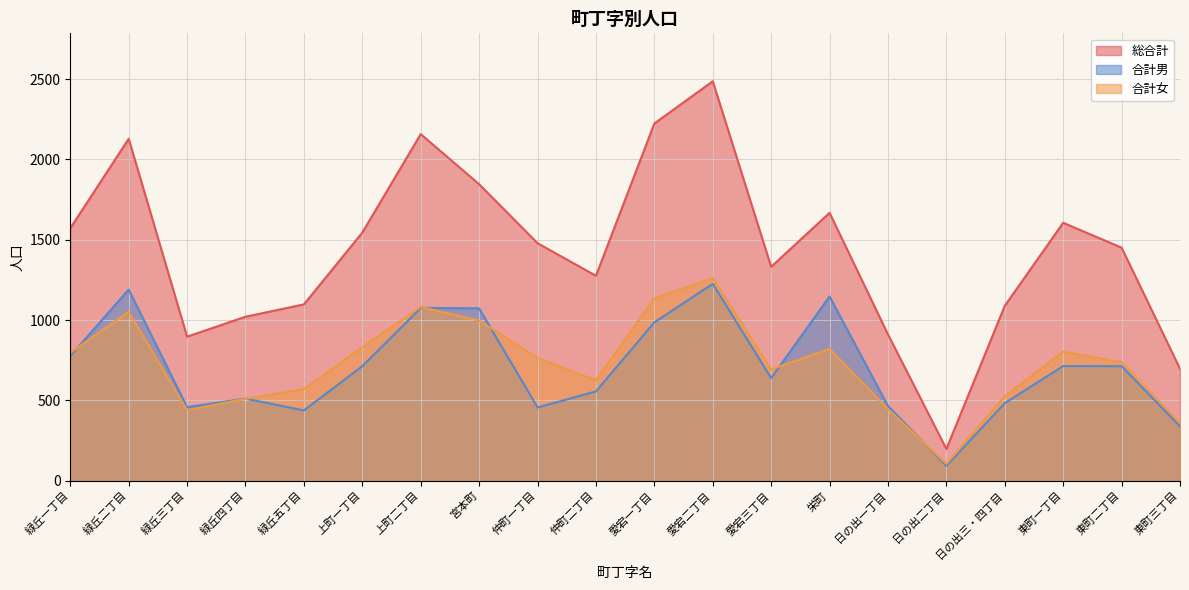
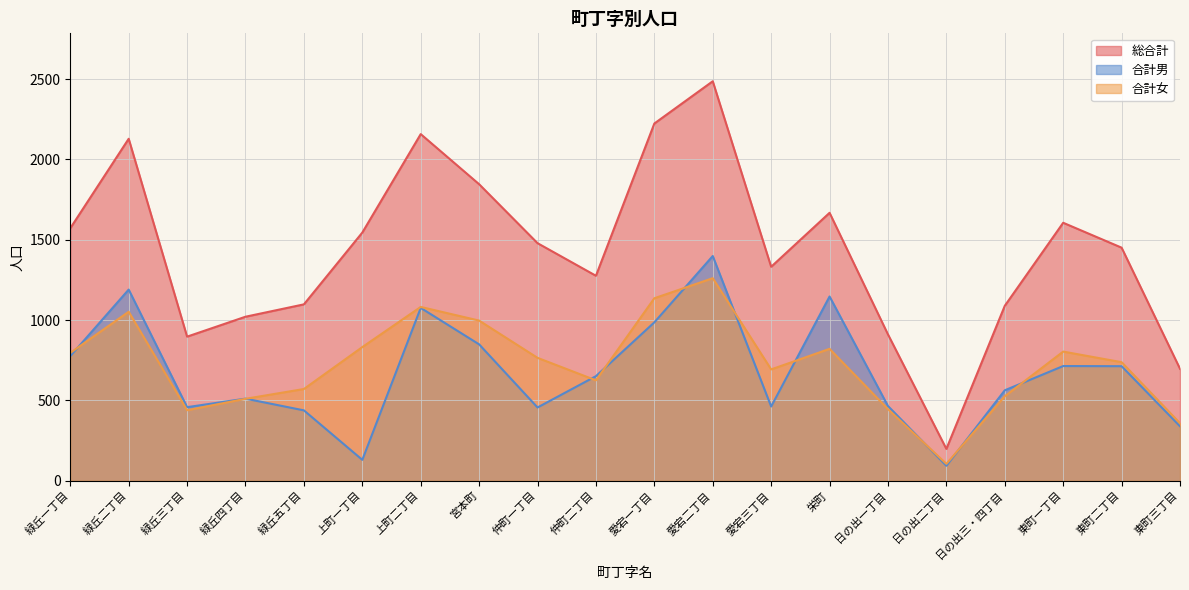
  {
    "合計男": {
      "緑丘一丁目": 780,
      "緑丘二丁目": 1190,
      "緑丘三丁目": 460,
      "緑丘五丁目": 440,
-     "上町一丁目": 710,
-     "宮本町": 1070,
+     "上町一丁目": 130,
+     "宮本町": 850,
      "仲町一丁目": 460,
-     "仲町二丁目": 560,
+     "仲町二丁目": 650,
      "愛宕一丁目": 990,
-     "愛宕二丁目": 1230,
-     "愛宕三丁目": 640,
+     "愛宕二丁目": 1400,
+     "愛宕三丁目": 460,
      "栄町": 1150,
      "日の出一丁目": 470,
-     "日の出三・四丁目": 480,
+     "日の出三・四丁目": 560,
      "東町一丁目": 710,
      "東町二丁目": 710,
      "東町三丁目": 340
    }
  }
